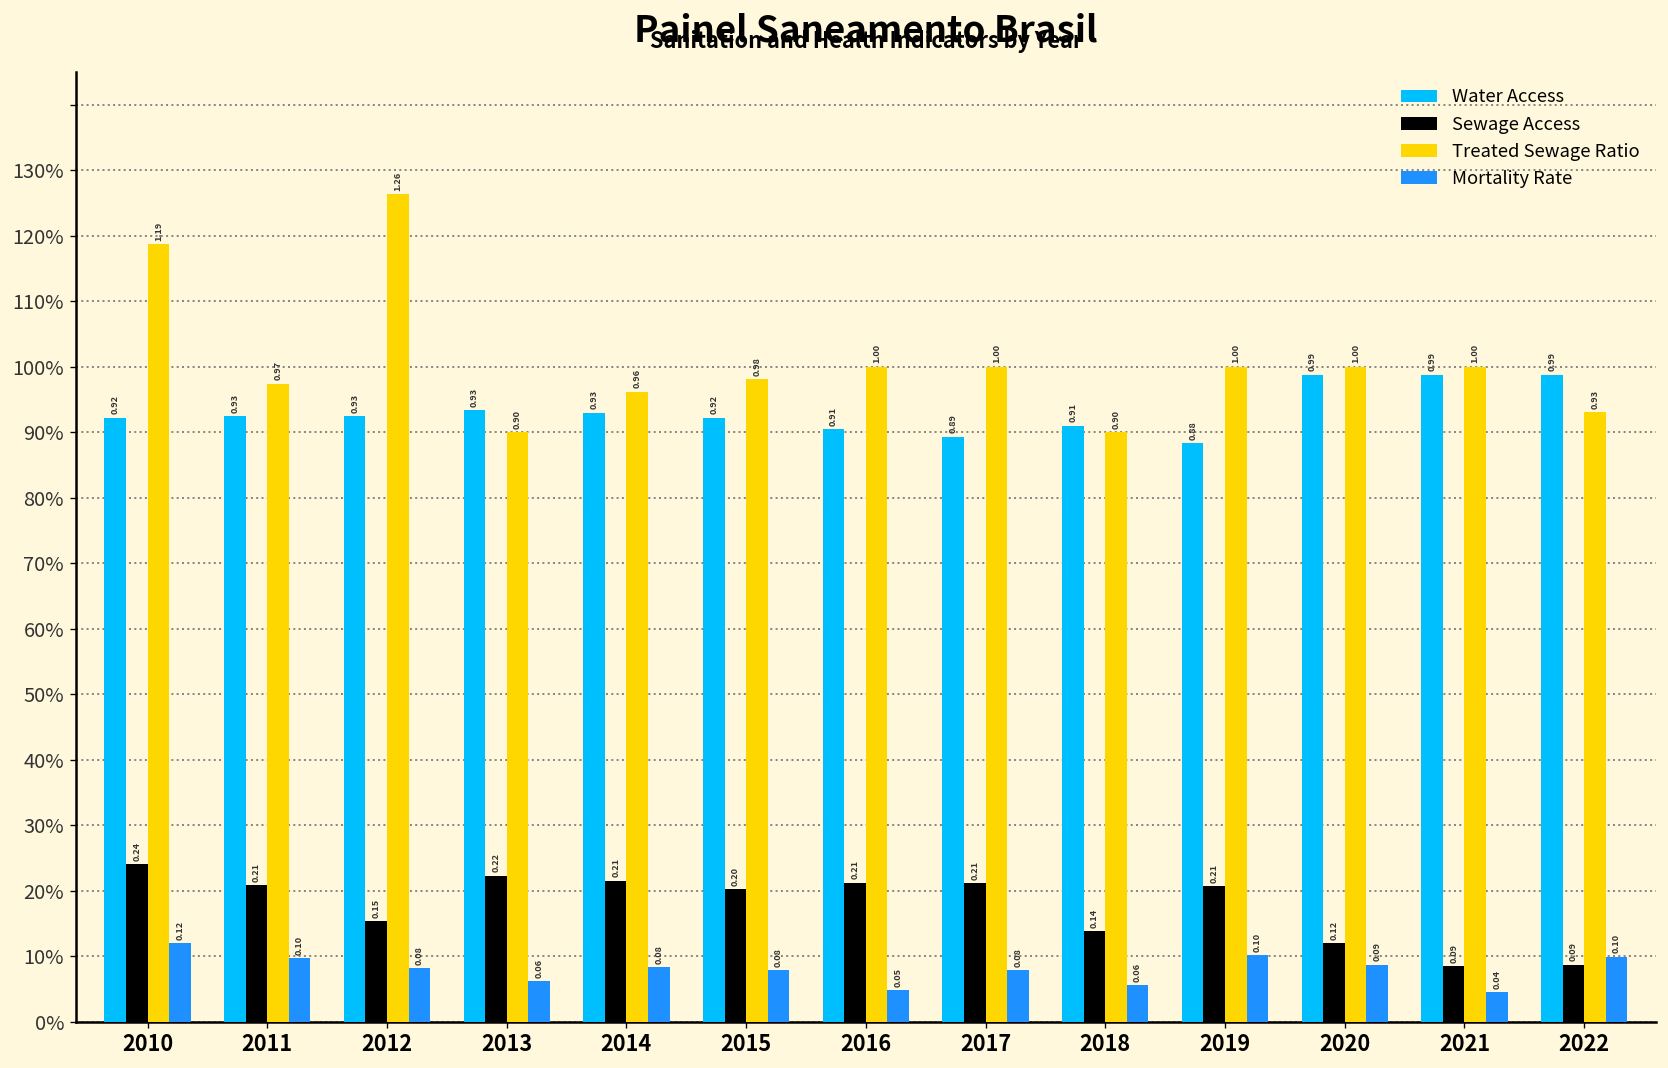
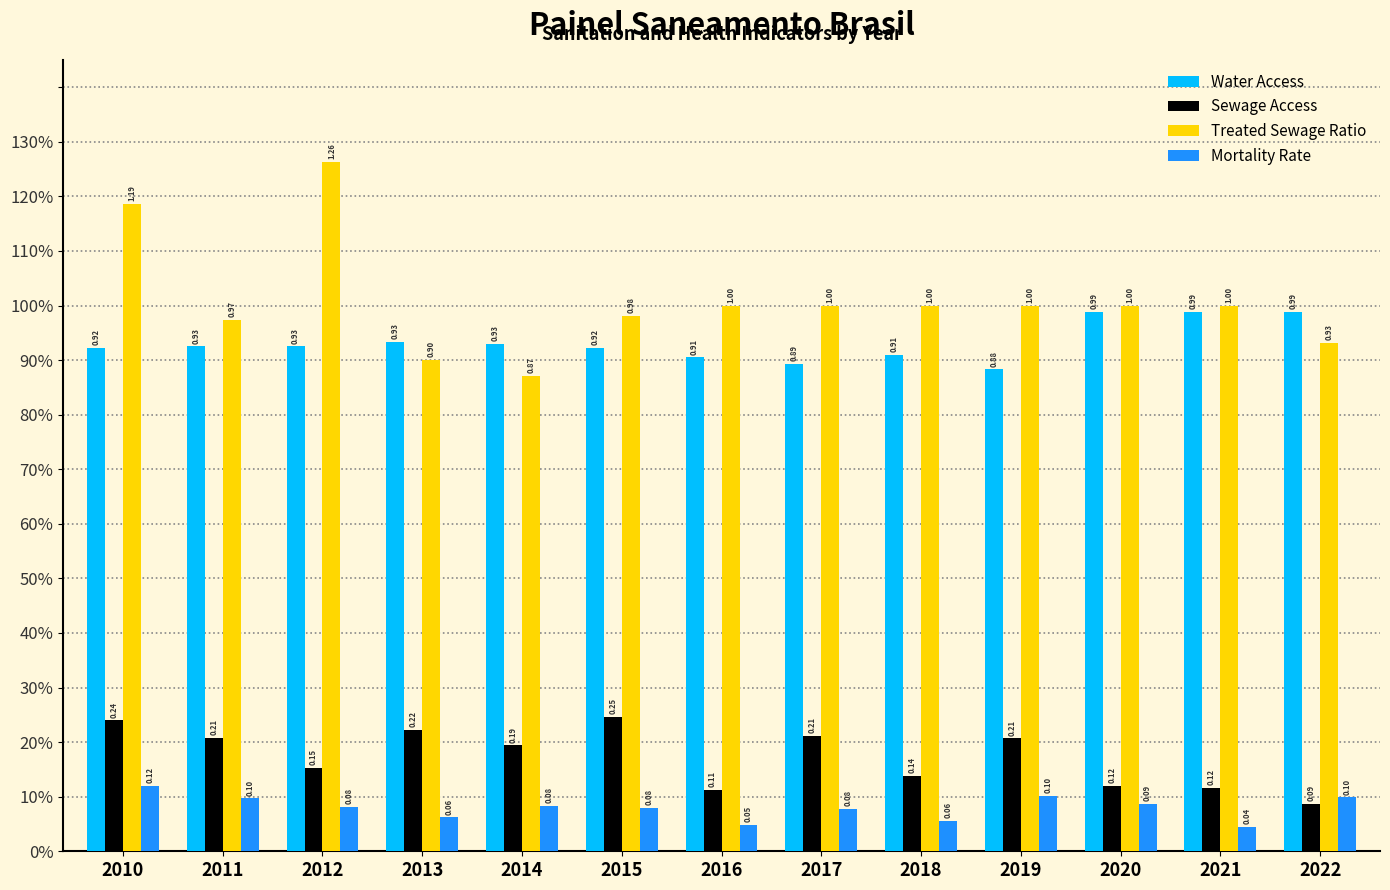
  {
    "Sewage Access": {
      "2010": 0.24,
      "2011": 0.21,
      "2012": 0.15,
      "2013": 0.22,
-     "2014": 0.21,
-     "2015": 0.20,
-     "2016": 0.21,
+     "2014": 0.19,
+     "2015": 0.25,
+     "2016": 0.11,
      "2017": 0.21,
      "2018": 0.14,
      "2019": 0.21,
      "2020": 0.12,
-     "2021": 0.09,
+     "2021": 0.12,
      "2022": 0.09
    },
    "Treated Sewage Ratio": {
      "2010": 1.19,
      "2011": 0.97,
      "2012": 1.26,
      "2013": 0.90,
-     "2014": 0.96,
+     "2014": 0.87,
      "2015": 0.98,
      "2016": 1.00,
      "2017": 1.00,
-     "2018": 0.90,
+     "2018": 1.00,
      "2019": 1.00,
      "2020": 1.00,
      "2021": 1.00,
      "2022": 0.93
    }
  }
